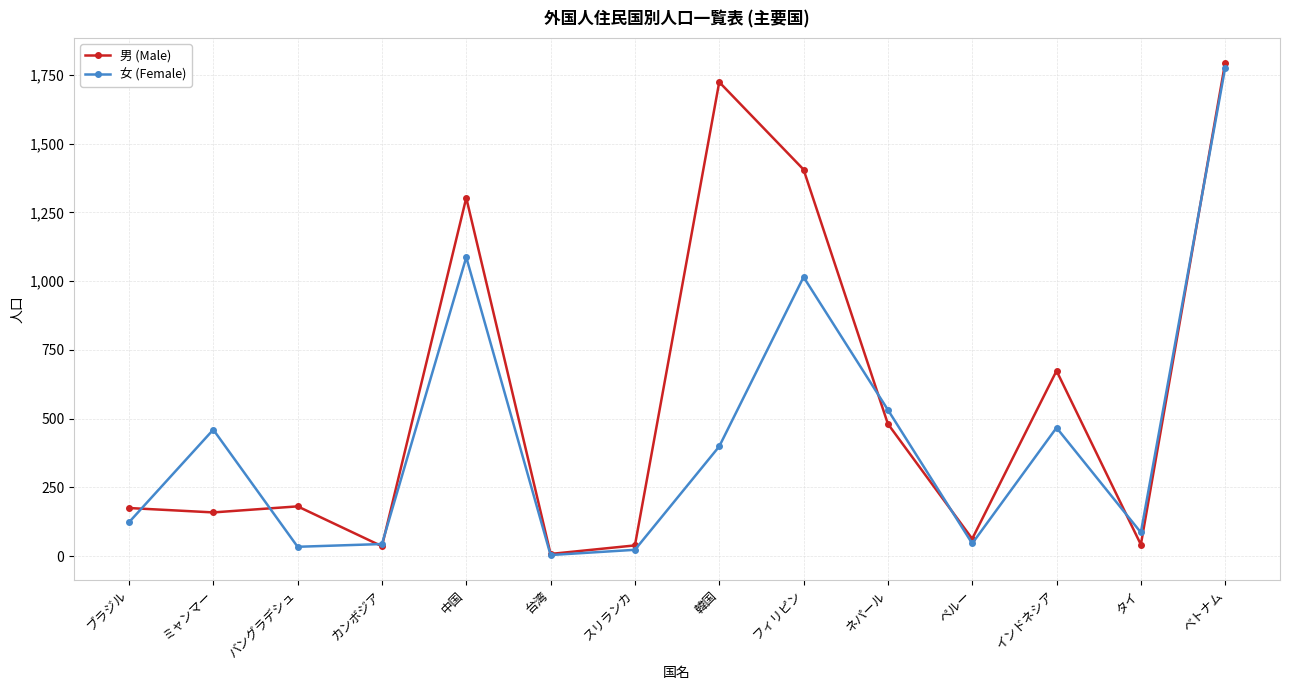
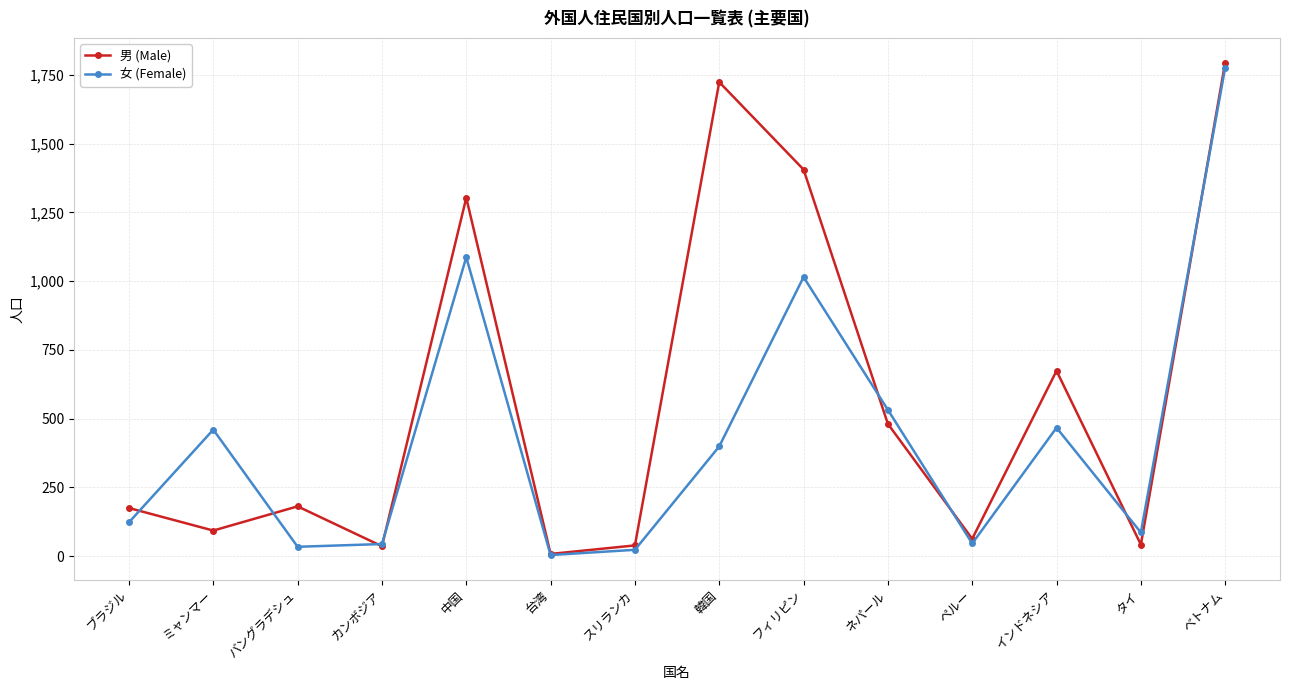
  {
    "男 (Male)": {
      "ブラジル": "180",
-     "ミャンマー": "160",
+     "ミャンマー": "90",
      "バングラデシュ": "180",
      "中国": "1,300",
      "スリランカ": "40",
      "韓国": "1,720",
      "フィリピン": "1,410",
      "ネパール": "480",
      "ペルー": "60",
      "インドネシア": "670",
      "タイ": "40",
      "ベトナム": "1,800"
    },
    "女 (Female)": {
      "ブラジル": "120",
      "ミャンマー": "460",
      "バングラデシュ": "30",
      "中国": "1,090",
      "スリランカ": "20",
      "韓国": "400",
      "フィリピン": "1,020",
      "ネパール": "530",
      "ペルー": "50",
      "インドネシア": "470",
      "タイ": "90",
      "ベトナム": "1,780"
    }
  }
